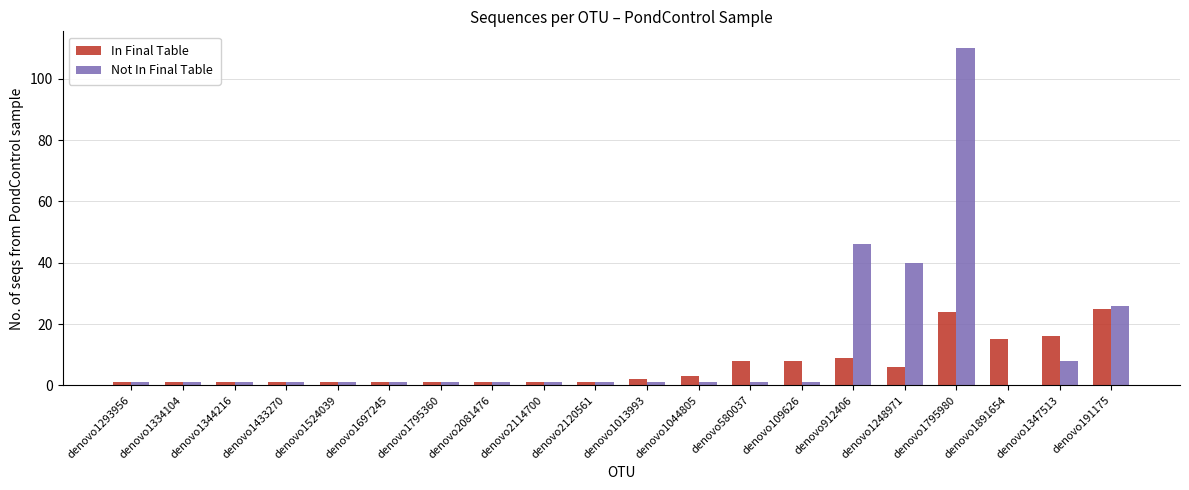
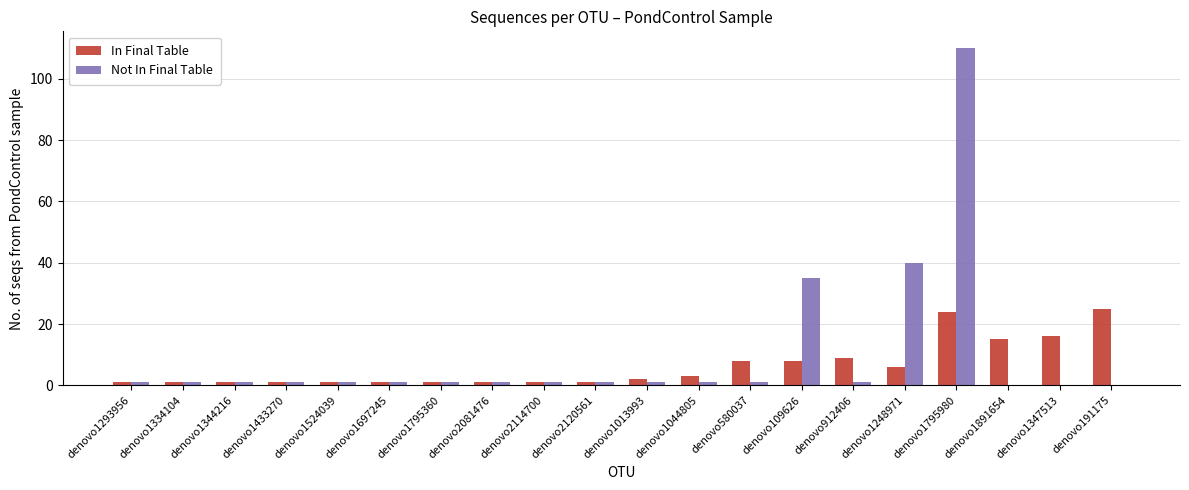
  {
    "In Final Table": {
      "denovo1293956": 1,
      "denovo1334104": 1,
      "denovo1344216": 1,
      "denovo1433270": 1,
      "denovo1524039": 1,
      "denovo1697245": 1,
      "denovo1795360": 1,
      "denovo2081476": 1,
      "denovo2114700": 1,
      "denovo2120561": 1,
      "denovo1013993": 2,
      "denovo1044805": 3,
      "denovo580037": 8,
      "denovo109626": 8,
      "denovo912406": 9,
      "denovo1248971": 6,
      "denovo1795980": 24,
      "denovo1891654": 15,
      "denovo1347513": 16,
      "denovo191175": 25
    },
    "Not In Final Table": {
      "denovo1293956": 1,
      "denovo1334104": 1,
      "denovo1344216": 1,
      "denovo1433270": 1,
      "denovo1524039": 1,
      "denovo1697245": 1,
      "denovo1795360": 1,
      "denovo2081476": 1,
      "denovo2114700": 1,
      "denovo2120561": 1,
      "denovo1013993": 1,
      "denovo1044805": 1,
      "denovo580037": 1,
-     "denovo109626": 1,
-     "denovo912406": 46,
+     "denovo109626": 35,
+     "denovo912406": 1,
      "denovo1248971": 40,
      "denovo1795980": 110,
      "denovo1891654": 0,
-     "denovo1347513": 8,
-     "denovo191175": 26
+     "denovo1347513": 0,
+     "denovo191175": 0
    }
  }
